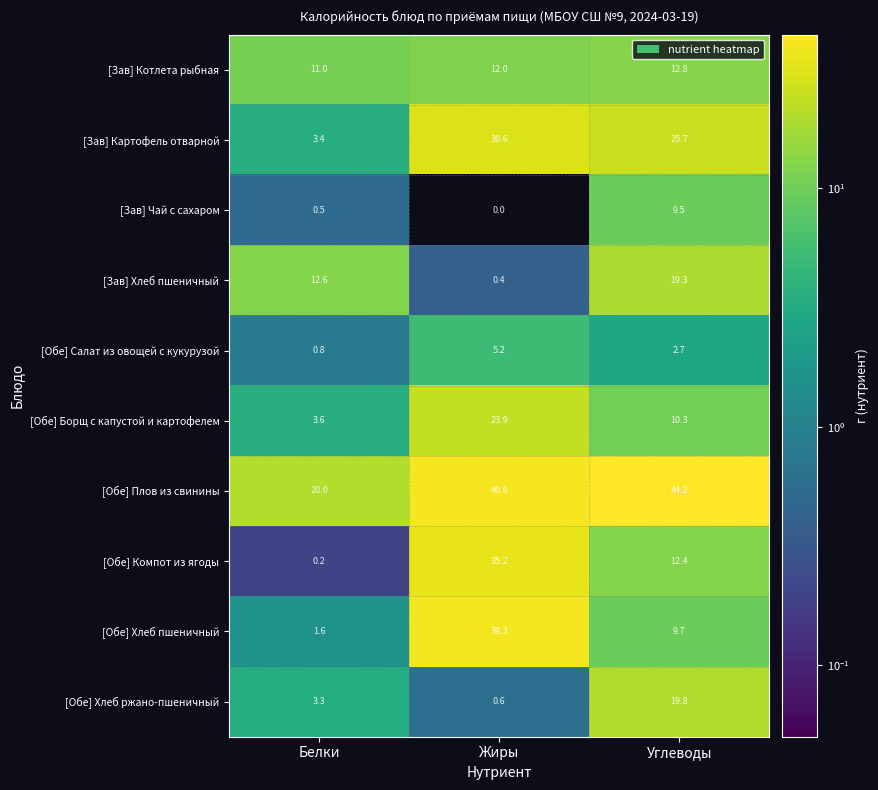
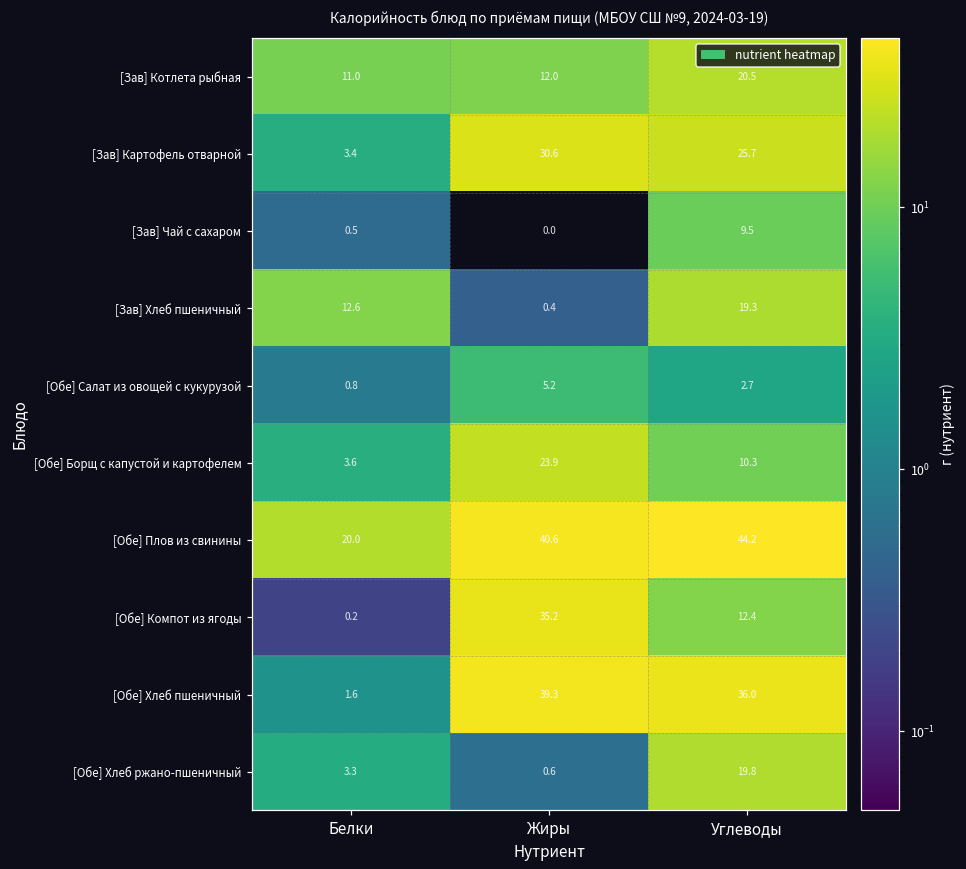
  {
    "[Зав] Котлета рыбная": {
      "Белки": 11.0,
      "Жиры": 12.0,
-     "Углеводы": 12.8
+     "Углеводы": 20.5
    },
    "[Зав] Картофель отварной": {
      "Белки": 3.4,
      "Жиры": 30.6,
      "Углеводы": 25.7
    },
    "[Зав] Чай с сахаром": {
      "Белки": 0.5,
      "Жиры": 0.0,
      "Углеводы": 9.5
    },
    "[Зав] Хлеб пшеничный": {
      "Белки": 12.6,
      "Жиры": 0.4,
      "Углеводы": 19.3
    },
    "[Обе] Салат из овощей с кукурузой": {
      "Белки": 0.8,
      "Жиры": 5.2,
      "Углеводы": 2.7
    },
    "[Обе] Борщ с капустой и картофелем": {
      "Белки": 3.6,
      "Жиры": 23.9,
      "Углеводы": 10.3
    },
    "[Обе] Плов из свинины": {
      "Белки": 20.0,
      "Жиры": 40.6,
      "Углеводы": 44.2
    },
    "[Обе] Компот из ягоды": {
      "Белки": 0.2,
      "Жиры": 35.2,
      "Углеводы": 12.4
    },
    "[Обе] Хлеб пшеничный": {
      "Белки": 1.6,
      "Жиры": 39.3,
-     "Углеводы": 9.7
+     "Углеводы": 36.0
    },
    "[Обе] Хлеб ржано-пшеничный": {
      "Белки": 3.3,
      "Жиры": 0.6,
      "Углеводы": 19.8
    }
  }
